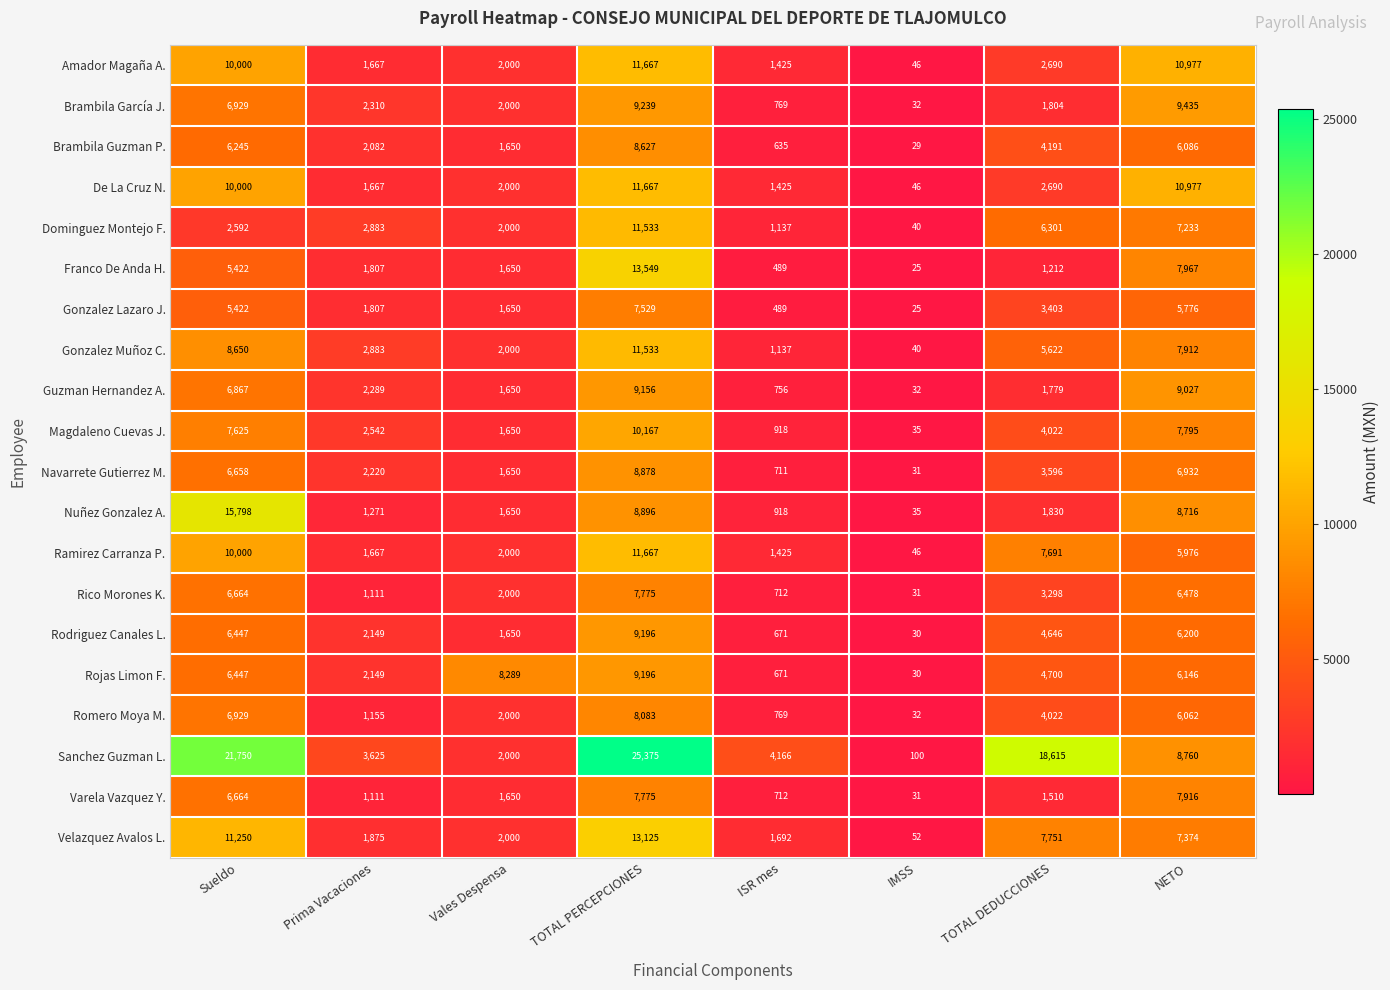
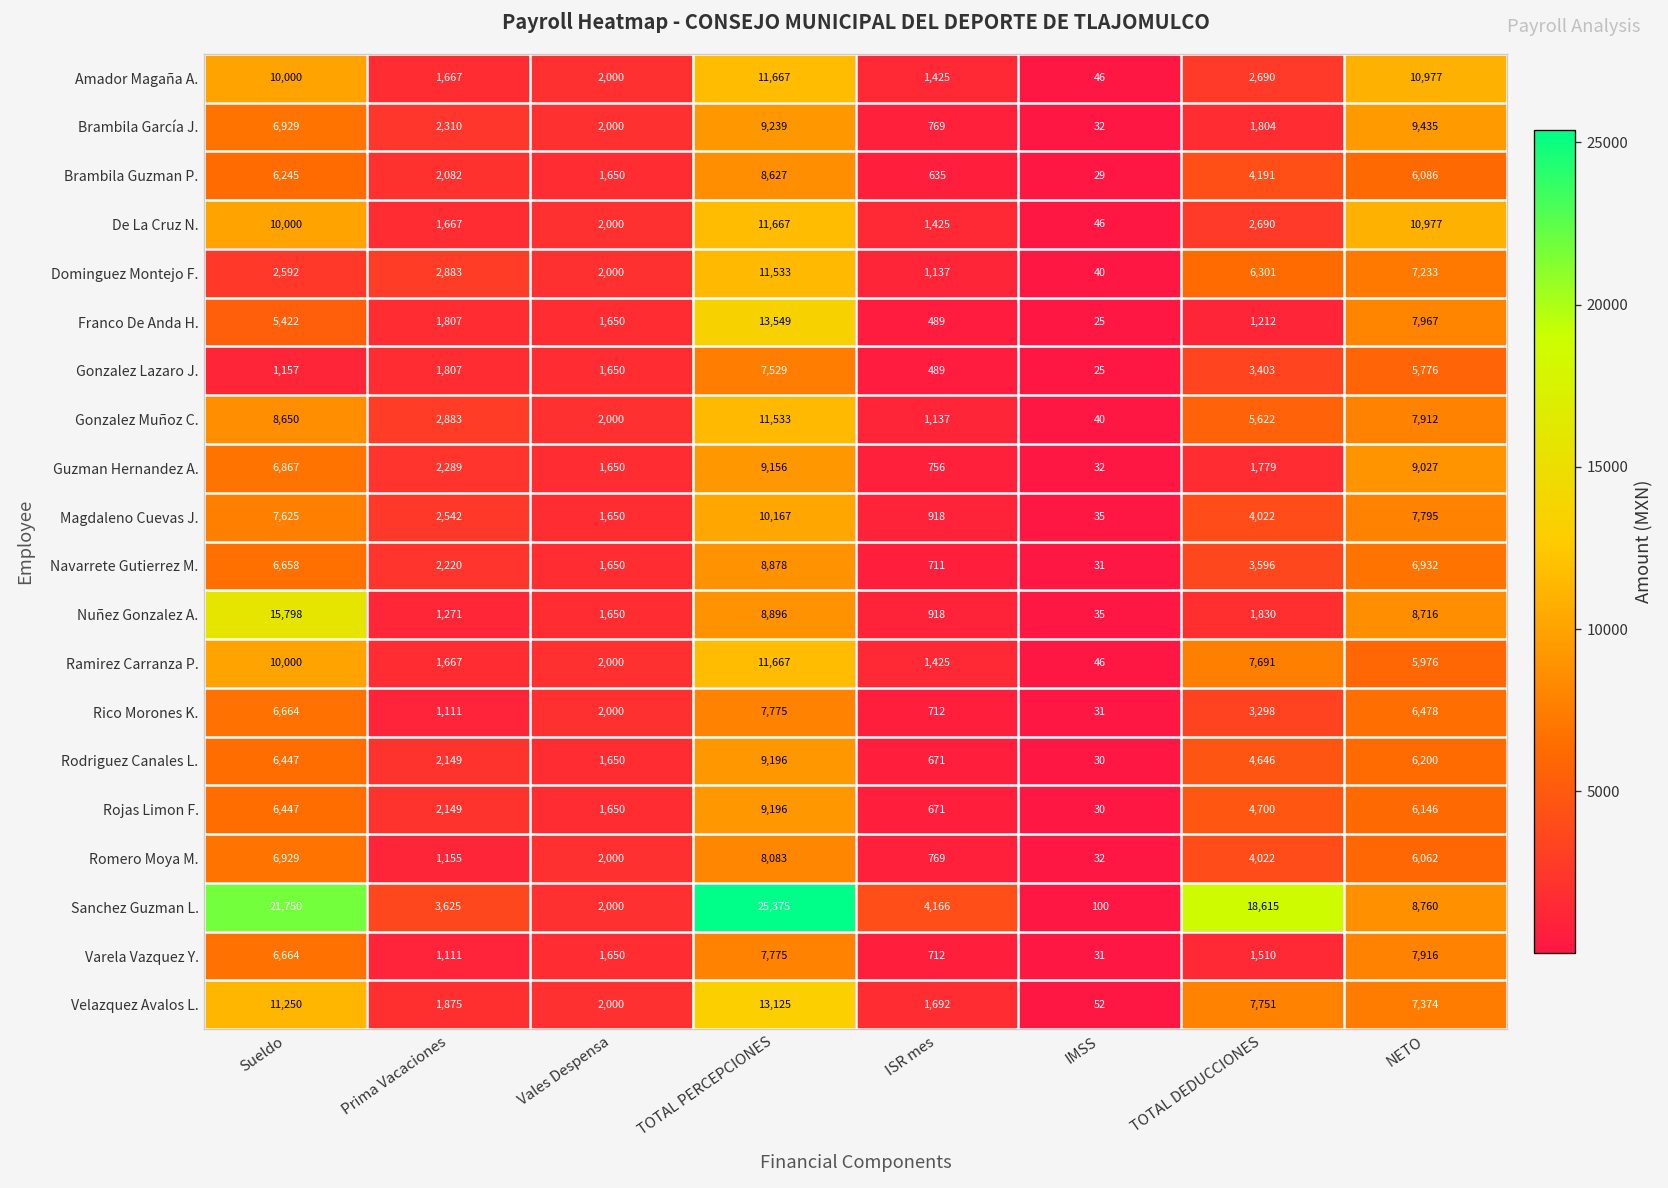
  {
    "Amador Magaña A.": {
      "Sueldo": "10,000",
      "Prima Vacaciones": "1,667",
      "Vales Despensa": "2,000",
      "TOTAL PERCEPCIONES": "11,667",
      "ISR mes": "1,425",
      "IMSS": "46",
      "TOTAL DEDUCCIONES": "2,690",
      "NETO": "10,977"
    },
    "Brambila García J.": {
      "Sueldo": "6,929",
      "Prima Vacaciones": "2,310",
      "Vales Despensa": "2,000",
      "TOTAL PERCEPCIONES": "9,239",
      "ISR mes": "769",
      "IMSS": "32",
      "TOTAL DEDUCCIONES": "1,804",
      "NETO": "9,435"
    },
    "Brambila Guzman P.": {
      "Sueldo": "6,245",
      "Prima Vacaciones": "2,082",
      "Vales Despensa": "1,650",
      "TOTAL PERCEPCIONES": "8,627",
      "ISR mes": "635",
      "IMSS": "29",
      "TOTAL DEDUCCIONES": "4,191",
      "NETO": "6,086"
    },
    "De La Cruz N.": {
      "Sueldo": "10,000",
      "Prima Vacaciones": "1,667",
      "Vales Despensa": "2,000",
      "TOTAL PERCEPCIONES": "11,667",
      "ISR mes": "1,425",
      "IMSS": "46",
      "TOTAL DEDUCCIONES": "2,690",
      "NETO": "10,977"
    },
    "Dominguez Montejo F.": {
      "Sueldo": "2,592",
      "Prima Vacaciones": "2,883",
      "Vales Despensa": "2,000",
      "TOTAL PERCEPCIONES": "11,533",
      "ISR mes": "1,137",
      "IMSS": "40",
      "TOTAL DEDUCCIONES": "6,301",
      "NETO": "7,233"
    },
    "Franco De Anda H.": {
      "Sueldo": "5,422",
      "Prima Vacaciones": "1,807",
      "Vales Despensa": "1,650",
      "TOTAL PERCEPCIONES": "13,549",
      "ISR mes": "489",
      "IMSS": "25",
      "TOTAL DEDUCCIONES": "1,212",
      "NETO": "7,967"
    },
    "Gonzalez Lazaro J.": {
-     "Sueldo": "5,422",
+     "Sueldo": "1,157",
      "Prima Vacaciones": "1,807",
      "Vales Despensa": "1,650",
      "TOTAL PERCEPCIONES": "7,529",
      "ISR mes": "489",
      "IMSS": "25",
      "TOTAL DEDUCCIONES": "3,403",
      "NETO": "5,776"
    },
    "Gonzalez Muñoz C.": {
      "Sueldo": "8,650",
      "Prima Vacaciones": "2,883",
      "Vales Despensa": "2,000",
      "TOTAL PERCEPCIONES": "11,533",
      "ISR mes": "1,137",
      "IMSS": "40",
      "TOTAL DEDUCCIONES": "5,622",
      "NETO": "7,912"
    },
    "Guzman Hernandez A.": {
      "Sueldo": "6,867",
      "Prima Vacaciones": "2,289",
      "Vales Despensa": "1,650",
      "TOTAL PERCEPCIONES": "9,156",
      "ISR mes": "756",
      "IMSS": "32",
      "TOTAL DEDUCCIONES": "1,779",
      "NETO": "9,027"
    },
    "Magdaleno Cuevas J.": {
      "Sueldo": "7,625",
      "Prima Vacaciones": "2,542",
      "Vales Despensa": "1,650",
      "TOTAL PERCEPCIONES": "10,167",
      "ISR mes": "918",
      "IMSS": "35",
      "TOTAL DEDUCCIONES": "4,022",
      "NETO": "7,795"
    },
    "Navarrete Gutierrez M.": {
      "Sueldo": "6,658",
      "Prima Vacaciones": "2,220",
      "Vales Despensa": "1,650",
      "TOTAL PERCEPCIONES": "8,878",
      "ISR mes": "711",
      "IMSS": "31",
      "TOTAL DEDUCCIONES": "3,596",
      "NETO": "6,932"
    },
    "Nuñez Gonzalez A.": {
      "Sueldo": "15,798",
      "Prima Vacaciones": "1,271",
      "Vales Despensa": "1,650",
      "TOTAL PERCEPCIONES": "8,896",
      "ISR mes": "918",
      "IMSS": "35",
      "TOTAL DEDUCCIONES": "1,830",
      "NETO": "8,716"
    },
    "Ramirez Carranza P.": {
      "Sueldo": "10,000",
      "Prima Vacaciones": "1,667",
      "Vales Despensa": "2,000",
      "TOTAL PERCEPCIONES": "11,667",
      "ISR mes": "1,425",
      "IMSS": "46",
      "TOTAL DEDUCCIONES": "7,691",
      "NETO": "5,976"
    },
    "Rico Morones K.": {
      "Sueldo": "6,664",
      "Prima Vacaciones": "1,111",
      "Vales Despensa": "2,000",
      "TOTAL PERCEPCIONES": "7,775",
      "ISR mes": "712",
      "IMSS": "31",
      "TOTAL DEDUCCIONES": "3,298",
      "NETO": "6,478"
    },
    "Rodriguez Canales L.": {
      "Sueldo": "6,447",
      "Prima Vacaciones": "2,149",
      "Vales Despensa": "1,650",
      "TOTAL PERCEPCIONES": "9,196",
      "ISR mes": "671",
      "IMSS": "30",
      "TOTAL DEDUCCIONES": "4,646",
      "NETO": "6,200"
    },
    "Rojas Limon F.": {
      "Sueldo": "6,447",
      "Prima Vacaciones": "2,149",
-     "Vales Despensa": "8,289",
+     "Vales Despensa": "1,650",
      "TOTAL PERCEPCIONES": "9,196",
      "ISR mes": "671",
      "IMSS": "30",
      "TOTAL DEDUCCIONES": "4,700",
      "NETO": "6,146"
    },
    "Romero Moya M.": {
      "Sueldo": "6,929",
      "Prima Vacaciones": "1,155",
      "Vales Despensa": "2,000",
      "TOTAL PERCEPCIONES": "8,083",
      "ISR mes": "769",
      "IMSS": "32",
      "TOTAL DEDUCCIONES": "4,022",
      "NETO": "6,062"
    },
    "Sanchez Guzman L.": {
      "Sueldo": "21,750",
      "Prima Vacaciones": "3,625",
      "Vales Despensa": "2,000",
      "TOTAL PERCEPCIONES": "25,375",
      "ISR mes": "4,166",
      "IMSS": "100",
      "TOTAL DEDUCCIONES": "18,615",
      "NETO": "8,760"
    },
    "Varela Vazquez Y.": {
      "Sueldo": "6,664",
      "Prima Vacaciones": "1,111",
      "Vales Despensa": "1,650",
      "TOTAL PERCEPCIONES": "7,775",
      "ISR mes": "712",
      "IMSS": "31",
      "TOTAL DEDUCCIONES": "1,510",
      "NETO": "7,916"
    },
    "Velazquez Avalos L.": {
      "Sueldo": "11,250",
      "Prima Vacaciones": "1,875",
      "Vales Despensa": "2,000",
      "TOTAL PERCEPCIONES": "13,125",
      "ISR mes": "1,692",
      "IMSS": "52",
      "TOTAL DEDUCCIONES": "7,751",
      "NETO": "7,374"
    }
  }
